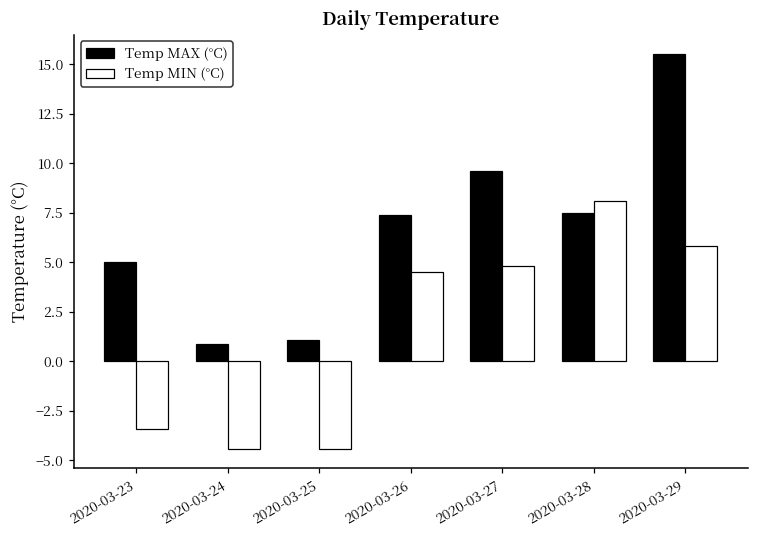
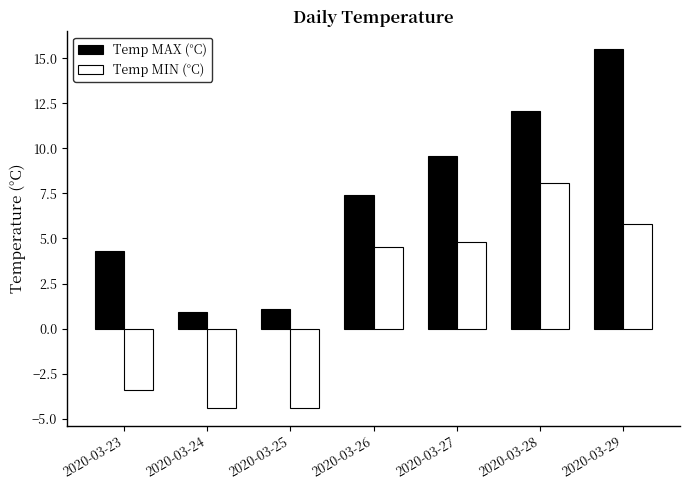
  {
    "Temp MAX (°C)": {
-     "2020-03-23": 5.0,
+     "2020-03-23": 4.3,
      "2020-03-24": 0.9,
      "2020-03-25": 1.1,
      "2020-03-26": 7.4,
      "2020-03-27": 9.6,
-     "2020-03-28": 7.5,
+     "2020-03-28": 12.1,
      "2020-03-29": 15.5
    },
    "Temp MIN (°C)": {
      "2020-03-23": -3.4,
      "2020-03-24": -4.4,
      "2020-03-25": -4.4,
      "2020-03-26": 4.5,
      "2020-03-27": 4.8,
      "2020-03-28": 8.1,
      "2020-03-29": 5.8
    }
  }
